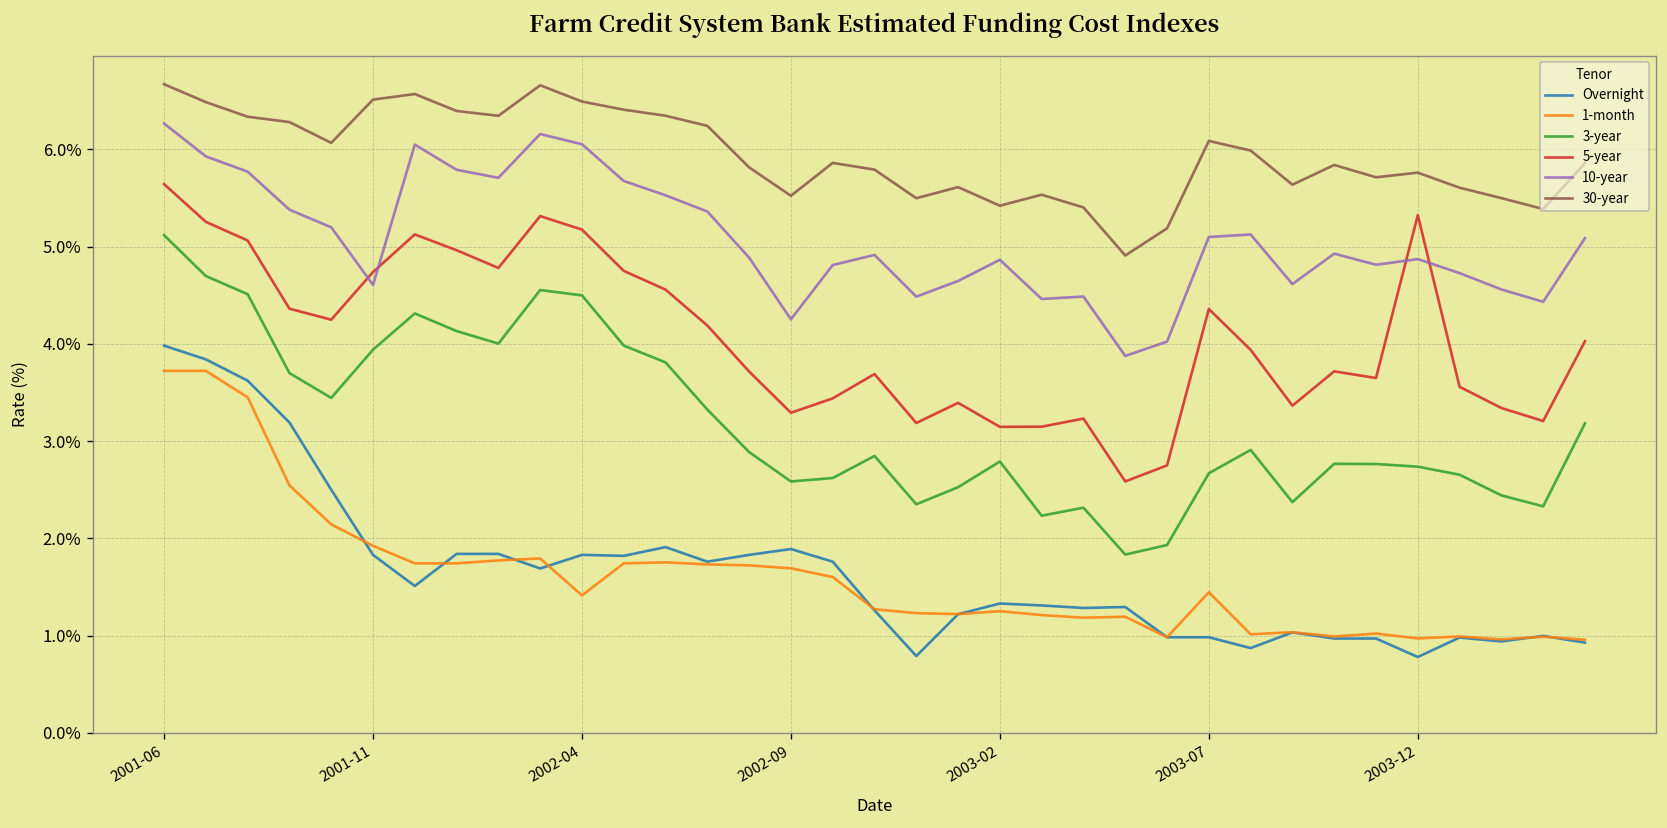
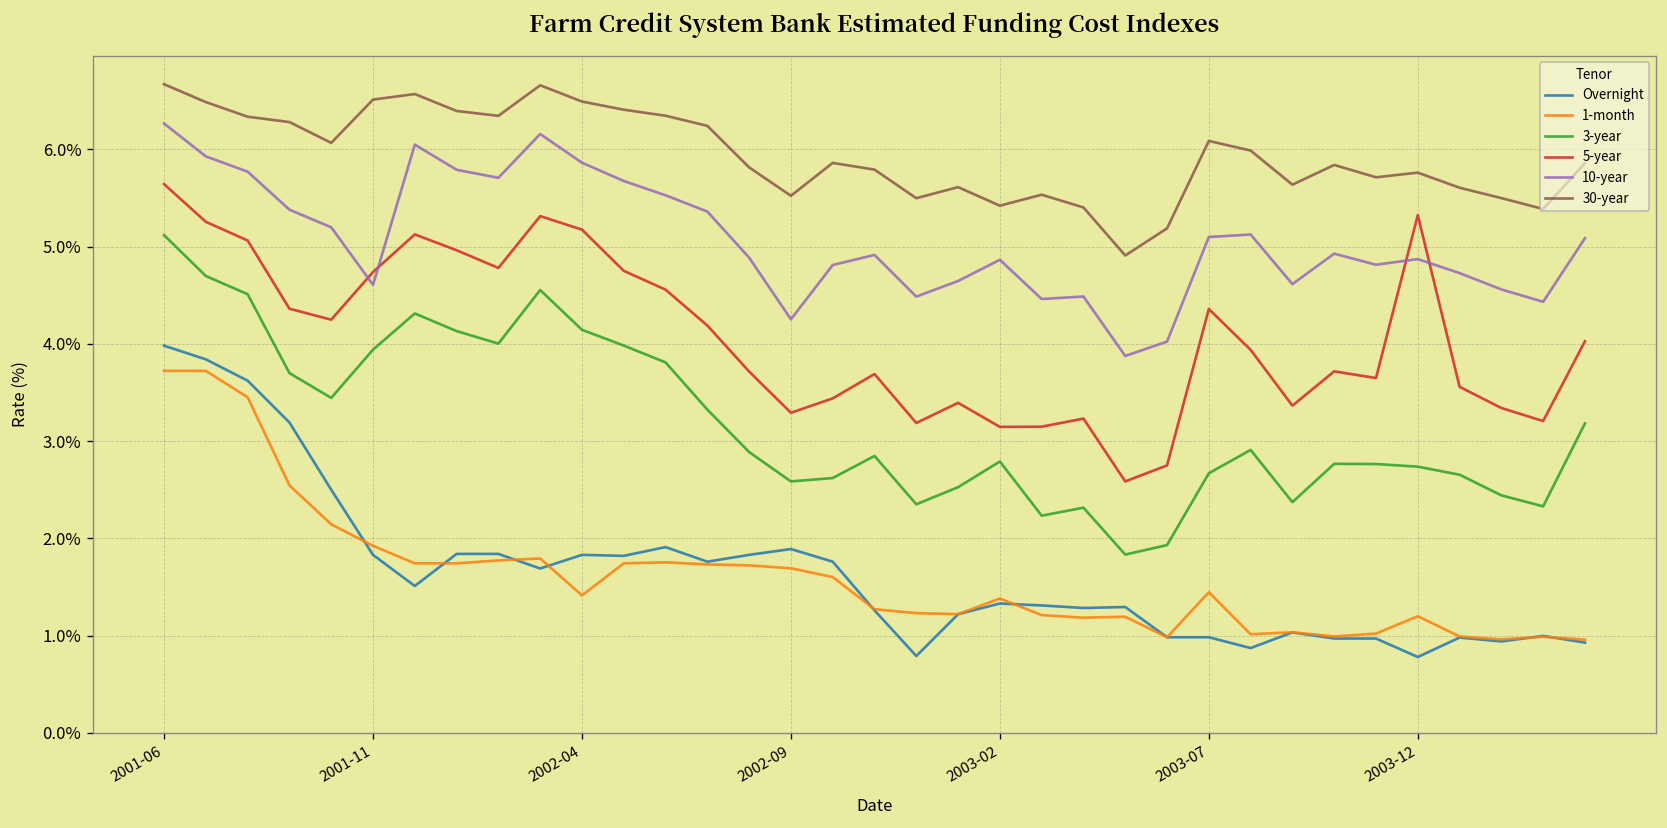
  {
    "Overnight": {
      "2001-06": "4.0%",
      "2001-11": "1.8%",
      "2002-04": "1.8%",
      "2002-09": "1.9%",
      "2003-02": "1.3%",
      "2003-07": "1.0%",
      "2003-12": "0.8%"
    },
    "1-month": {
      "2001-06": "3.7%",
      "2001-11": "1.9%",
      "2002-04": "1.4%",
      "2002-09": "1.7%",
-     "2003-02": "1.3%",
+     "2003-02": "1.4%",
      "2003-07": "1.4%",
-     "2003-12": "1.0%"
+     "2003-12": "1.2%"
    },
    "3-year": {
      "2001-06": "5.1%",
      "2001-11": "3.9%",
-     "2002-04": "4.5%",
+     "2002-04": "4.1%",
      "2002-09": "2.6%",
      "2003-02": "2.8%",
      "2003-07": "2.7%",
      "2003-12": "2.7%"
    },
    "5-year": {
      "2001-06": "5.6%",
      "2001-11": "4.7%",
      "2002-04": "5.2%",
      "2002-09": "3.3%",
      "2003-02": "3.1%",
      "2003-07": "4.4%",
      "2003-12": "5.3%"
    },
    "10-year": {
      "2001-06": "6.3%",
      "2001-11": "4.6%",
-     "2002-04": "6.1%",
+     "2002-04": "5.9%",
      "2002-09": "4.3%",
      "2003-02": "4.9%",
      "2003-07": "5.1%",
      "2003-12": "4.9%"
    },
    "30-year": {
      "2001-06": "6.7%",
      "2001-11": "6.5%",
      "2002-04": "6.5%",
      "2002-09": "5.5%",
      "2003-02": "5.4%",
      "2003-07": "6.1%",
      "2003-12": "5.8%"
    }
  }
